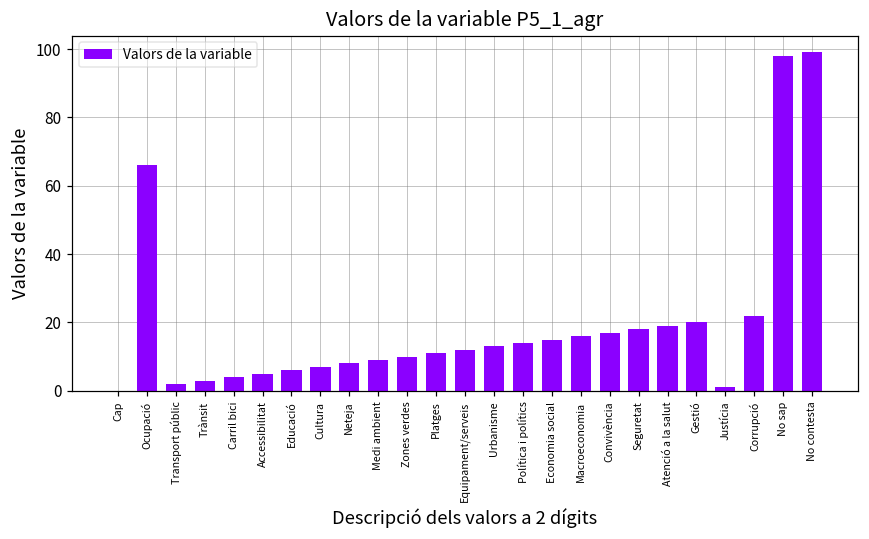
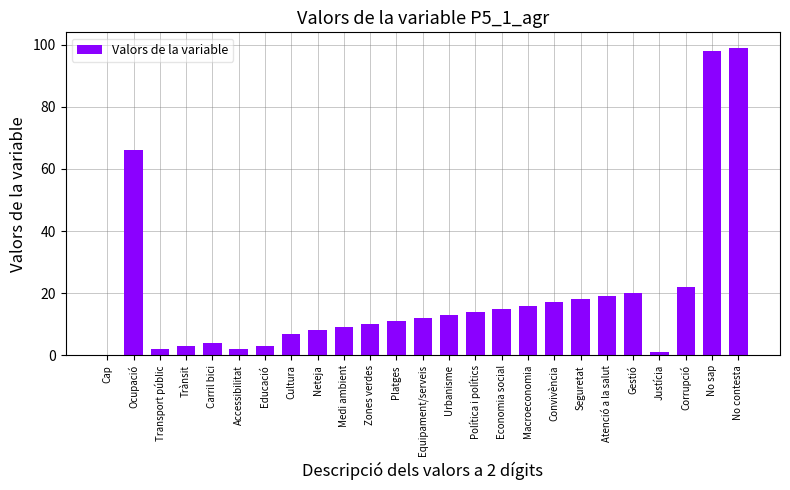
  {
    "Cap": 0,
    "Ocupació": 66,
    "Transport públic": 2,
    "Trànsit": 3,
    "Carril bici": 4,
-   "Accessibilitat": 5,
-   "Educació": 6,
+   "Accessibilitat": 2,
+   "Educació": 3,
    "Cultura": 7,
    "Neteja": 8,
    "Medi ambient": 9,
    "Zones verdes": 10,
    "Platges": 11,
    "Equipament/serveis": 12,
    "Urbanisme": 13,
    "Política i polítics": 14,
    "Economia social": 15,
    "Macroeconomia": 16,
    "Convivència": 17,
    "Seguretat": 18,
    "Atenció a la salut": 19,
    "Gestió": 20,
    "Justícia": 1,
    "Corrupció": 22,
    "No sap": 98,
    "No contesta": 99
  }
